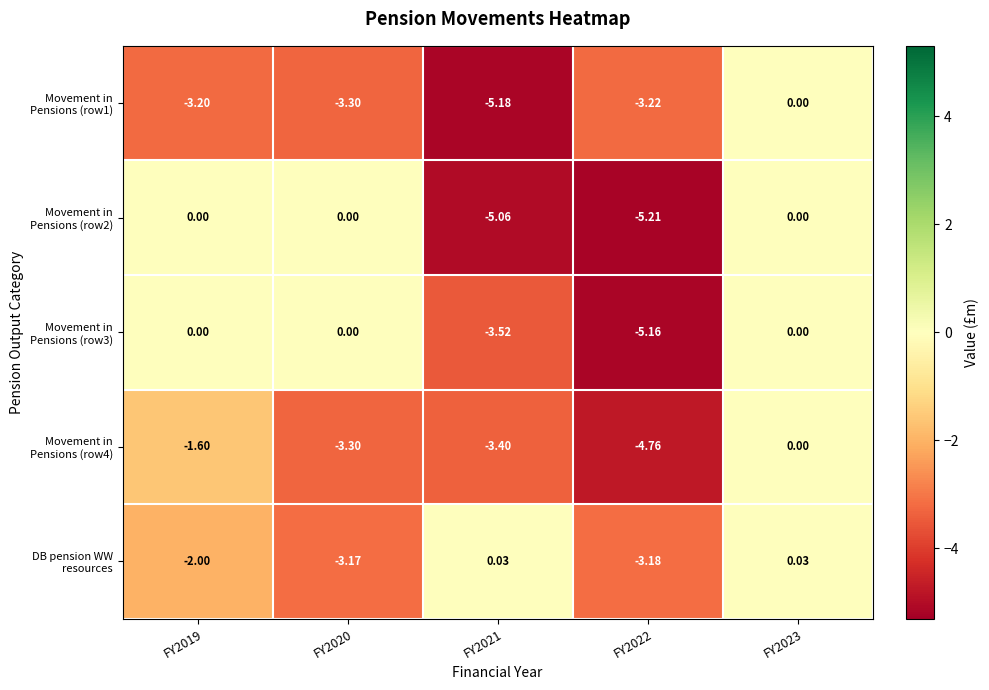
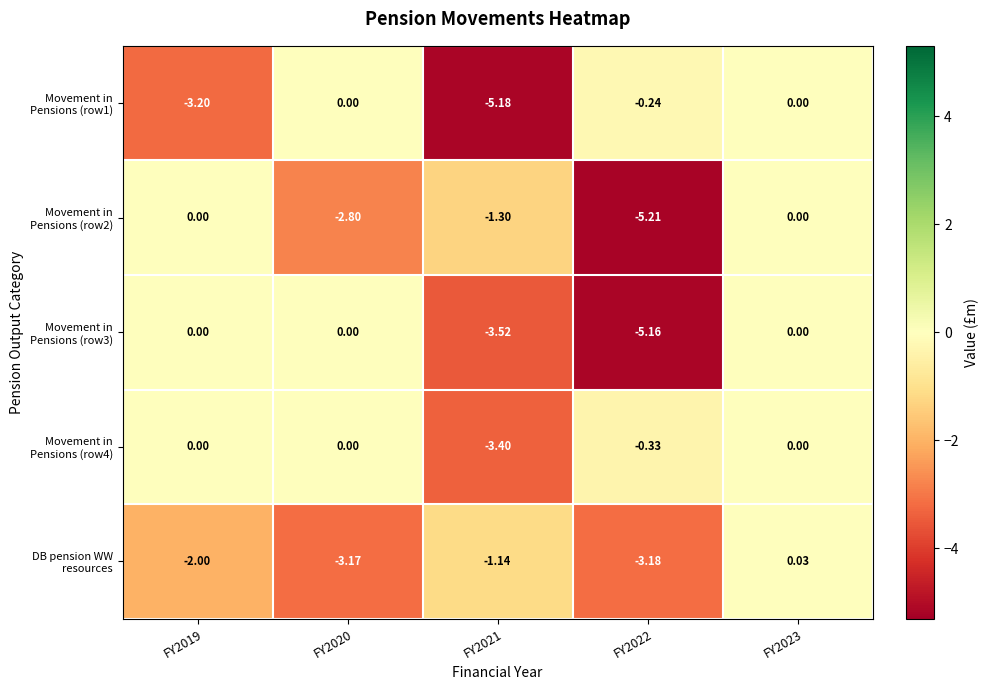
  {
    "Movement in Pensions (row1)": {
      "FY2019": -3.20,
-     "FY2020": -3.30,
+     "FY2020": 0.00,
      "FY2021": -5.18,
-     "FY2022": -3.22,
+     "FY2022": -0.24,
      "FY2023": 0.00
    },
    "Movement in Pensions (row2)": {
      "FY2019": 0.00,
-     "FY2020": 0.00,
-     "FY2021": -5.06,
+     "FY2020": -2.80,
+     "FY2021": -1.30,
      "FY2022": -5.21,
      "FY2023": 0.00
    },
    "Movement in Pensions (row3)": {
      "FY2019": 0.00,
      "FY2020": 0.00,
      "FY2021": -3.52,
      "FY2022": -5.16,
      "FY2023": 0.00
    },
    "Movement in Pensions (row4)": {
-     "FY2019": -1.60,
-     "FY2020": -3.30,
+     "FY2019": 0.00,
+     "FY2020": 0.00,
      "FY2021": -3.40,
-     "FY2022": -4.76,
+     "FY2022": -0.33,
      "FY2023": 0.00
    },
    "DB pension WW resources": {
      "FY2019": -2.00,
      "FY2020": -3.17,
-     "FY2021": 0.03,
+     "FY2021": -1.14,
      "FY2022": -3.18,
      "FY2023": 0.03
    }
  }
